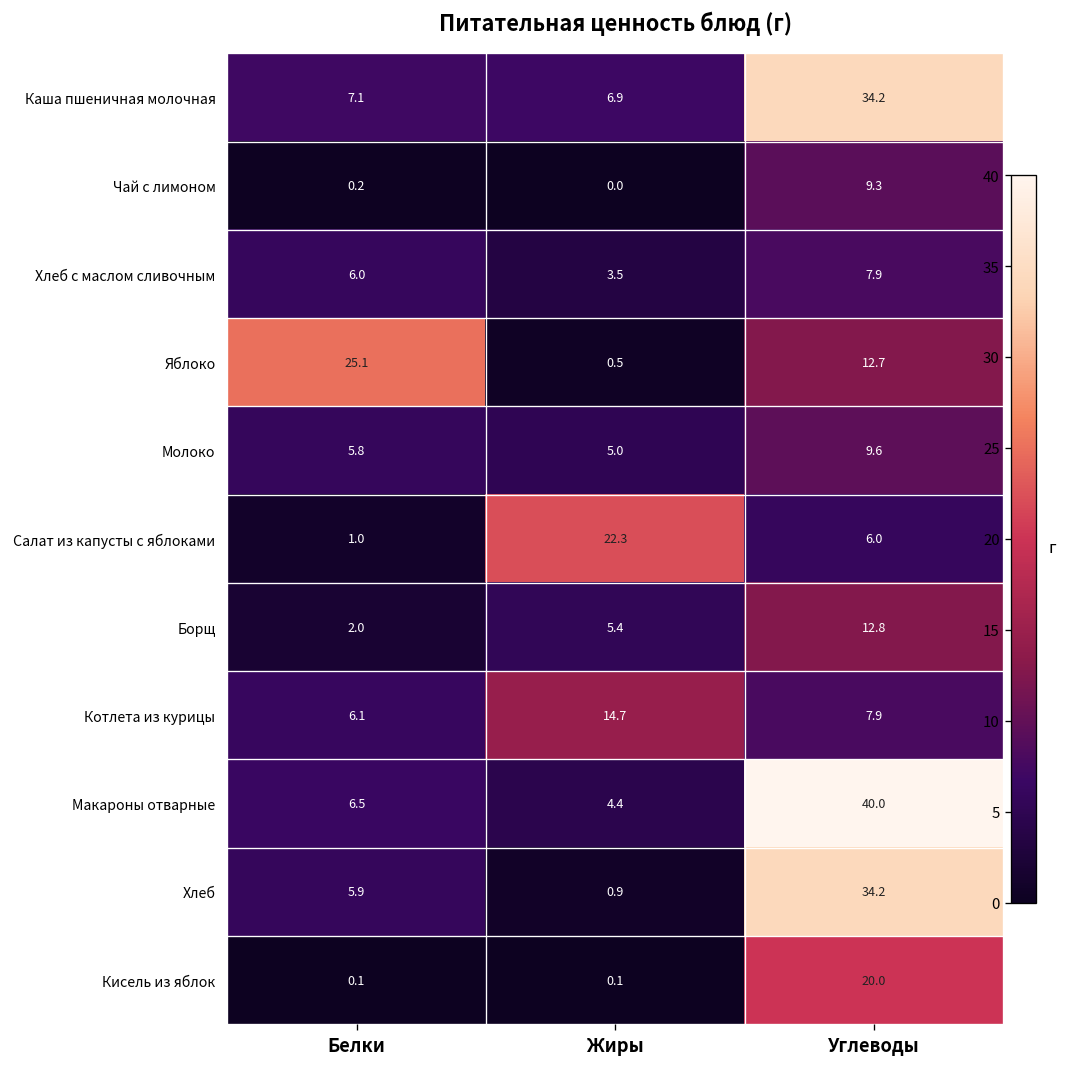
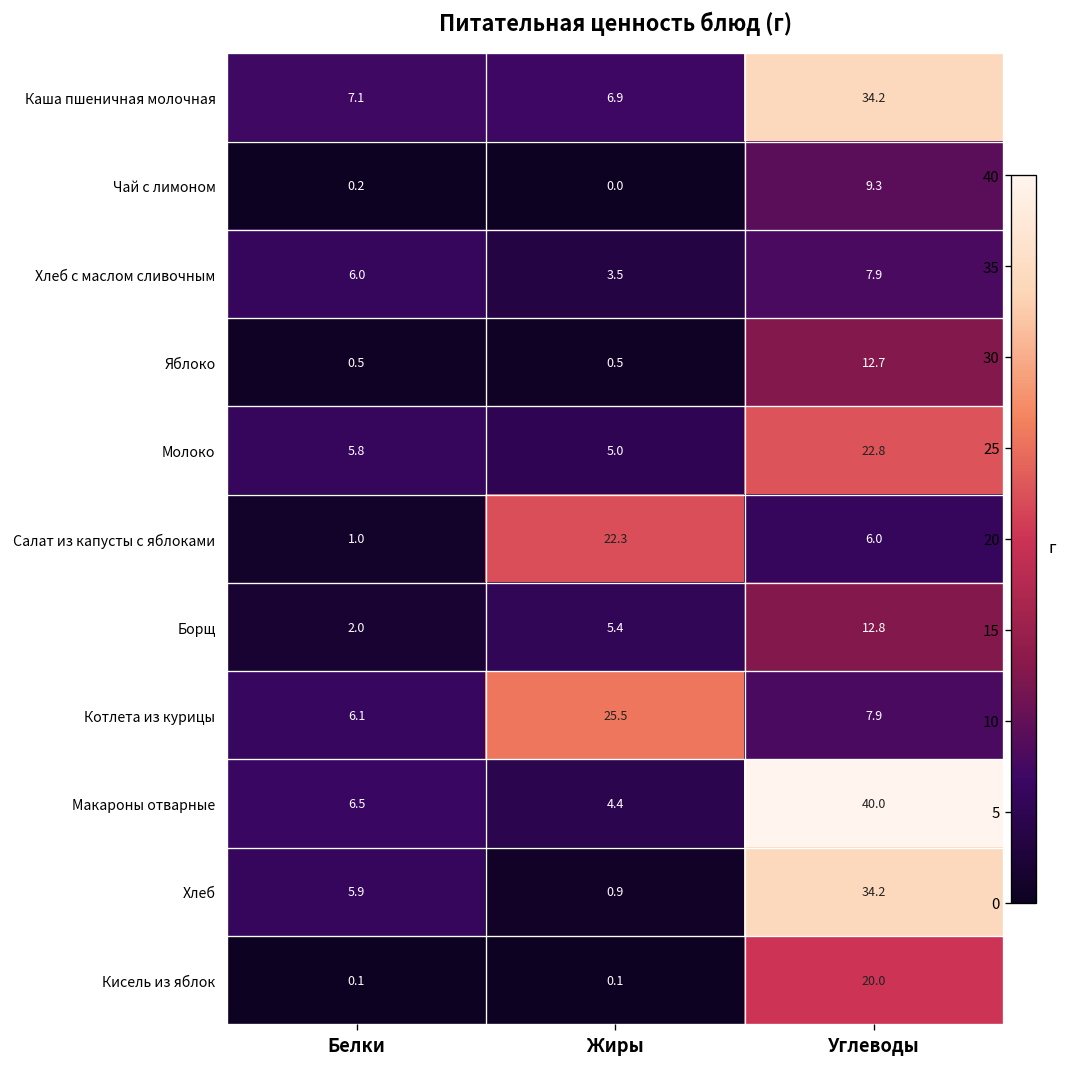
  {
    "Каша пшеничная молочная": {
      "Белки": 7.1,
      "Жиры": 6.9,
      "Углеводы": 34.2
    },
    "Чай с лимоном": {
      "Белки": 0.2,
      "Жиры": 0.0,
      "Углеводы": 9.3
    },
    "Хлеб с маслом сливочным": {
      "Белки": 6.0,
      "Жиры": 3.5,
      "Углеводы": 7.9
    },
    "Яблоко": {
-     "Белки": 25.1,
+     "Белки": 0.5,
      "Жиры": 0.5,
      "Углеводы": 12.7
    },
    "Молоко": {
      "Белки": 5.8,
      "Жиры": 5.0,
-     "Углеводы": 9.6
+     "Углеводы": 22.8
    },
    "Салат из капусты с яблоками": {
      "Белки": 1.0,
      "Жиры": 22.3,
      "Углеводы": 6.0
    },
    "Борщ": {
      "Белки": 2.0,
      "Жиры": 5.4,
      "Углеводы": 12.8
    },
    "Котлета из курицы": {
      "Белки": 6.1,
-     "Жиры": 14.7,
+     "Жиры": 25.5,
      "Углеводы": 7.9
    },
    "Макароны отварные": {
      "Белки": 6.5,
      "Жиры": 4.4,
      "Углеводы": 40.0
    },
    "Хлеб": {
      "Белки": 5.9,
      "Жиры": 0.9,
      "Углеводы": 34.2
    },
    "Кисель из яблок": {
      "Белки": 0.1,
      "Жиры": 0.1,
      "Углеводы": 20.0
    }
  }
